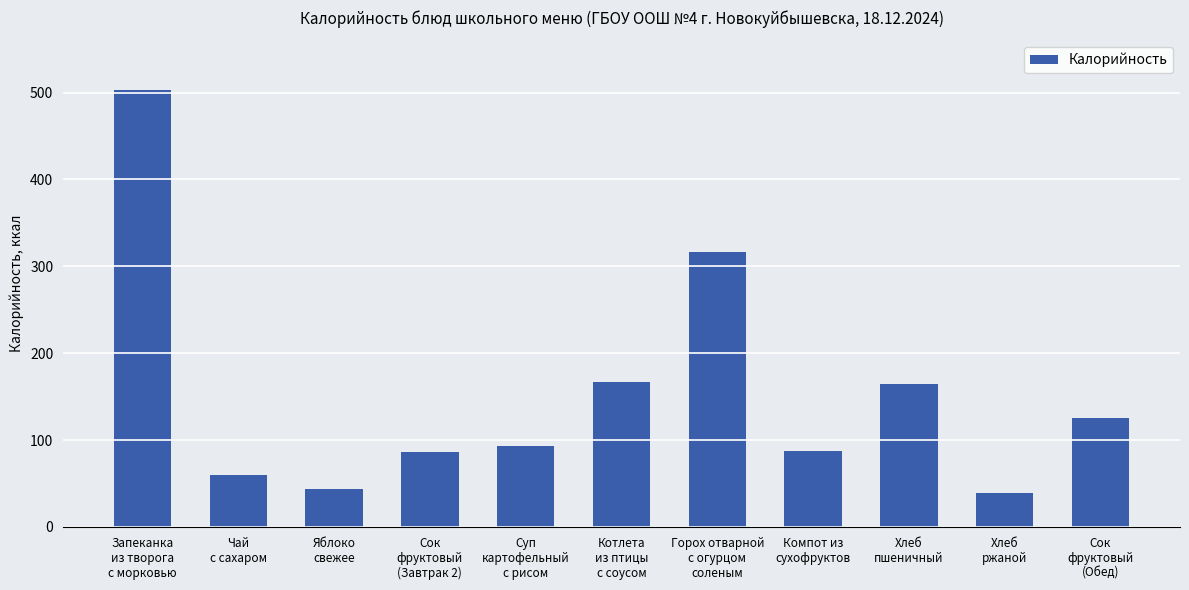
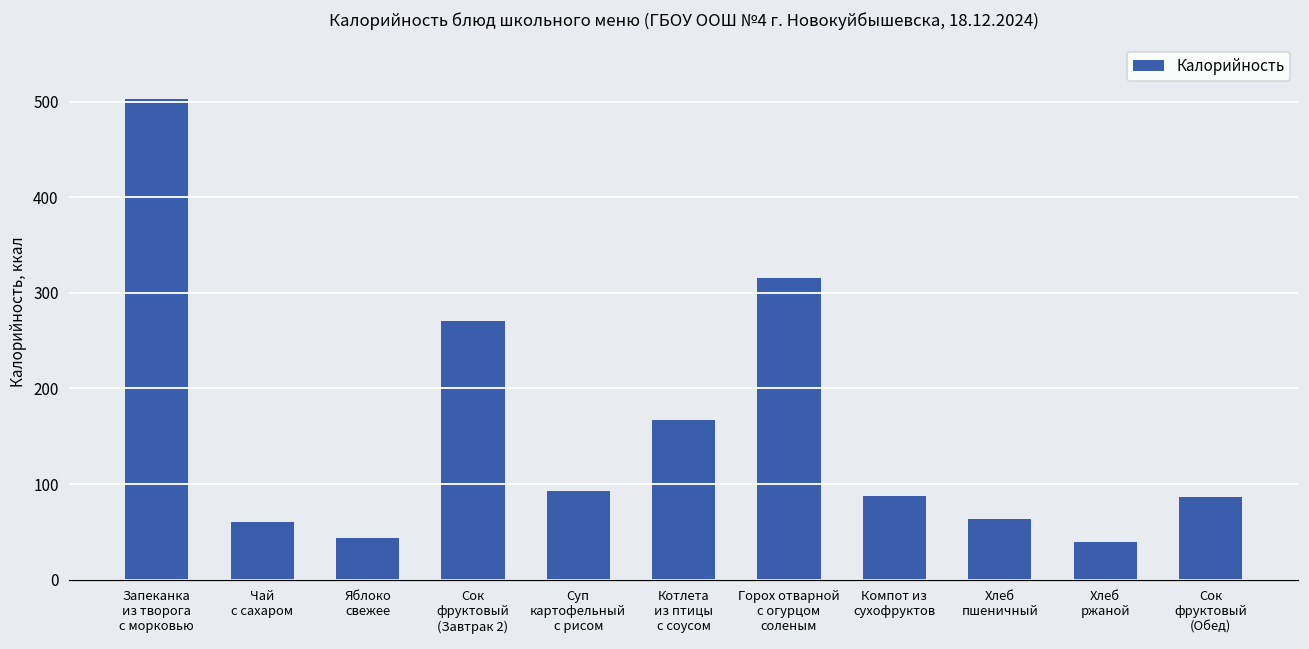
  {
    "Запеканка из творога с морковью": 500,
    "Чай с сахаром": 60,
    "Яблоко свежее": 40,
-   "Сок фруктовый (Завтрак 2)": 90,
+   "Сок фруктовый (Завтрак 2)": 270,
    "Суп картофельный с рисом": 90,
    "Котлета из птицы с соусом": 170,
    "Горох отварной с огурцом соленым": 320,
    "Компот из сухофруктов": 90,
-   "Хлеб пшеничный": 160,
+   "Хлеб пшеничный": 60,
    "Хлеб ржаной": 40,
-   "Сок фруктовый (Обед)": 130
+   "Сок фруктовый (Обед)": 90
  }
